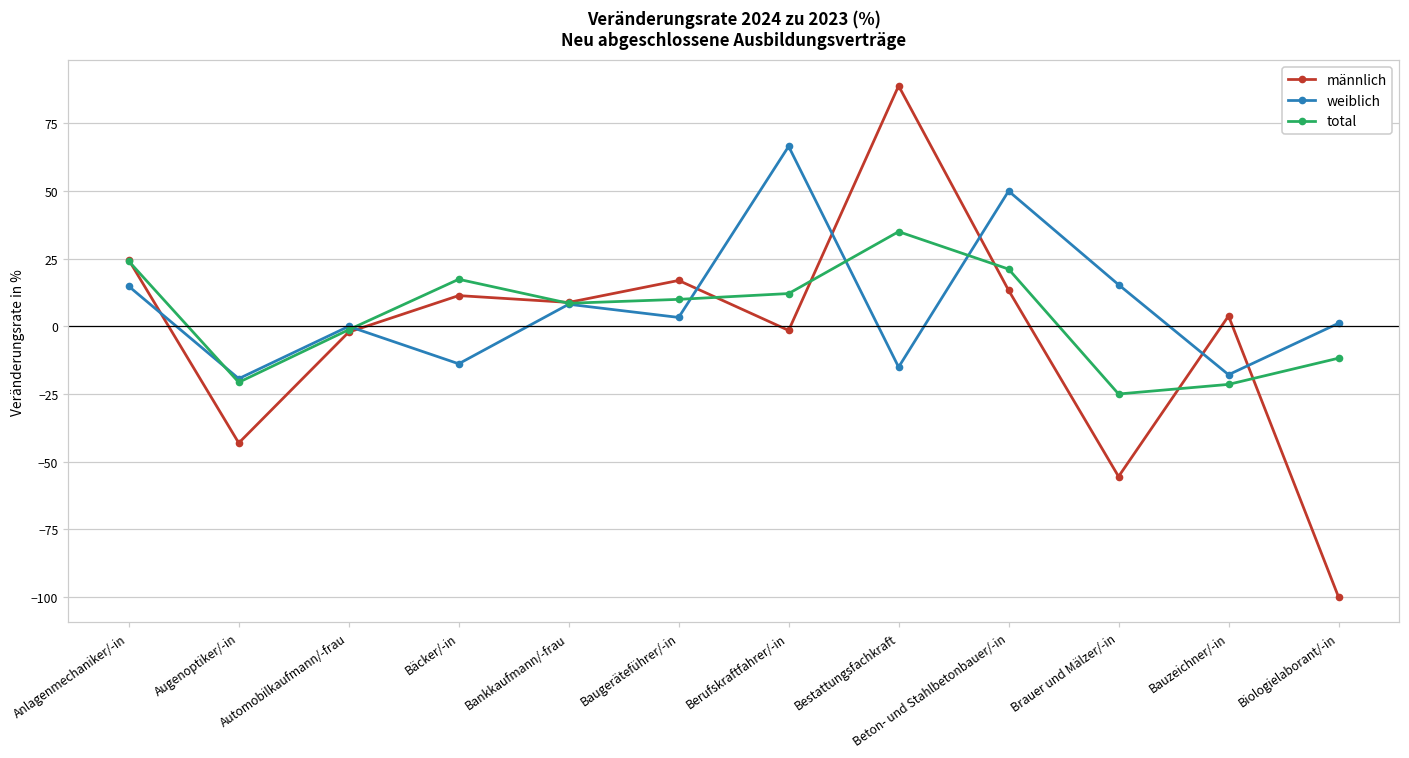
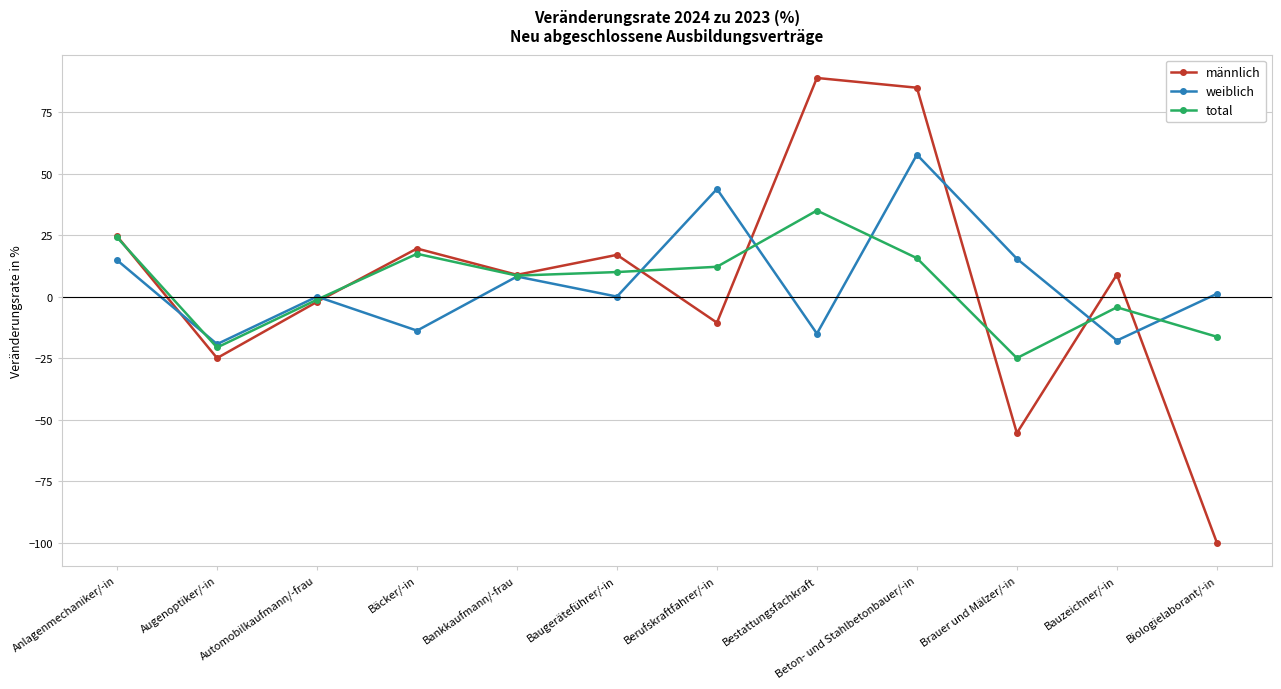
  {
    "männlich": {
-     "Augenoptiker/-in": -43,
-     "Bäcker/-in": 11,
+     "Augenoptiker/-in": -25,
+     "Bäcker/-in": 20,
      "Baugeräteführer/-in": 17,
-     "Berufskraftfahrer/-in": -2,
+     "Berufskraftfahrer/-in": -11,
      "Bestattungsfachkraft": 89,
-     "Beton- und Stahlbetonbauer/-in": 13,
+     "Beton- und Stahlbetonbauer/-in": 85,
      "Brauer und Mälzer/-in": -56,
-     "Bauzeichner/-in": 4,
+     "Bauzeichner/-in": 9,
      "Biologielaborant/-in": -100
    },
    "weiblich": {
      "Anlagenmechaniker/-in": 15,
      "Augenoptiker/-in": -19,
      "Automobilkaufmann/-frau": 0,
      "Bäcker/-in": -14,
-     "Baugeräteführer/-in": 3,
-     "Berufskraftfahrer/-in": 67,
+     "Baugeräteführer/-in": 0,
+     "Berufskraftfahrer/-in": 44,
      "Bestattungsfachkraft": -15,
-     "Beton- und Stahlbetonbauer/-in": 50,
+     "Beton- und Stahlbetonbauer/-in": 58,
      "Brauer und Mälzer/-in": 15,
      "Bauzeichner/-in": -18,
      "Biologielaborant/-in": 1
    },
    "total": {
      "Augenoptiker/-in": -21,
      "Bäcker/-in": 17,
      "Baugeräteführer/-in": 10,
      "Berufskraftfahrer/-in": 12,
      "Bestattungsfachkraft": 35,
-     "Beton- und Stahlbetonbauer/-in": 21,
+     "Beton- und Stahlbetonbauer/-in": 16,
      "Brauer und Mälzer/-in": -25,
-     "Bauzeichner/-in": -21,
-     "Biologielaborant/-in": -12
+     "Bauzeichner/-in": -4,
+     "Biologielaborant/-in": -16
    }
  }
